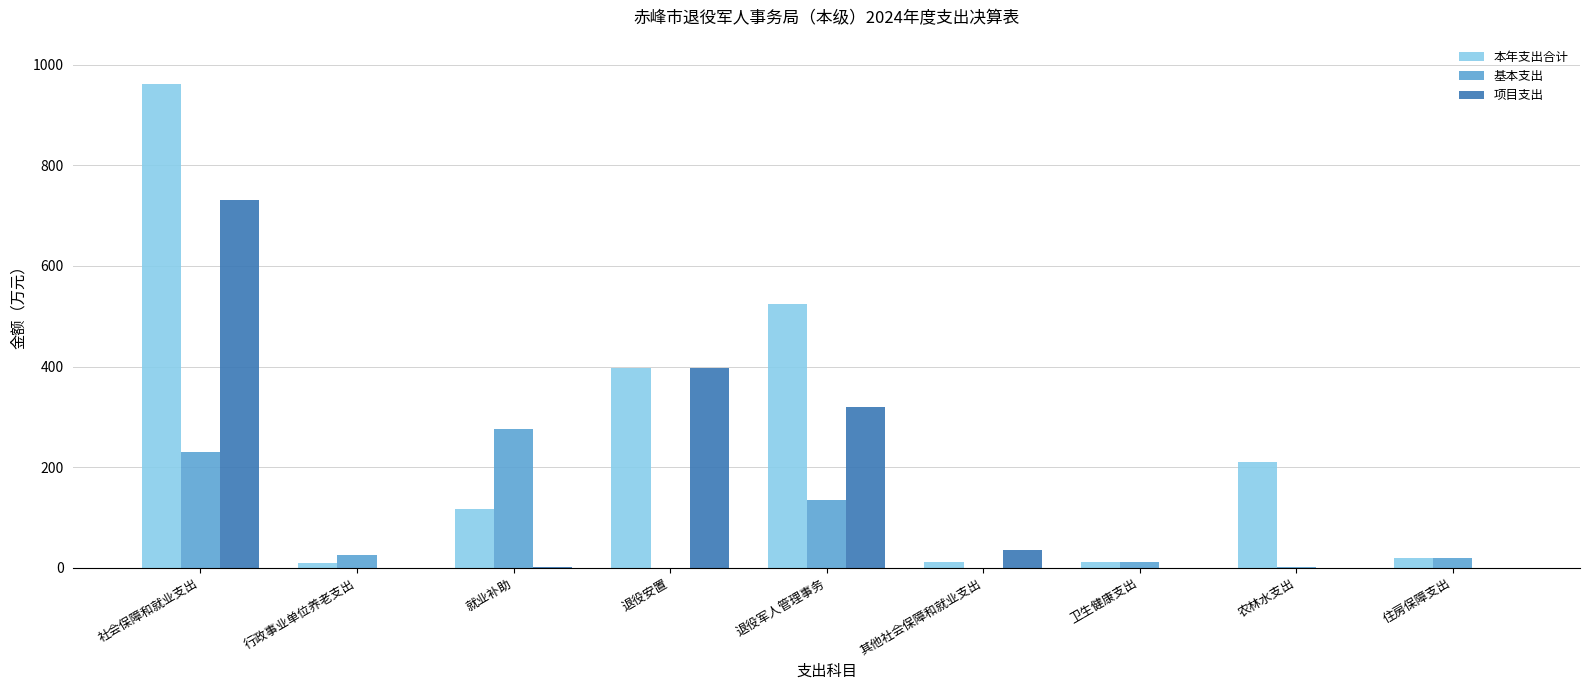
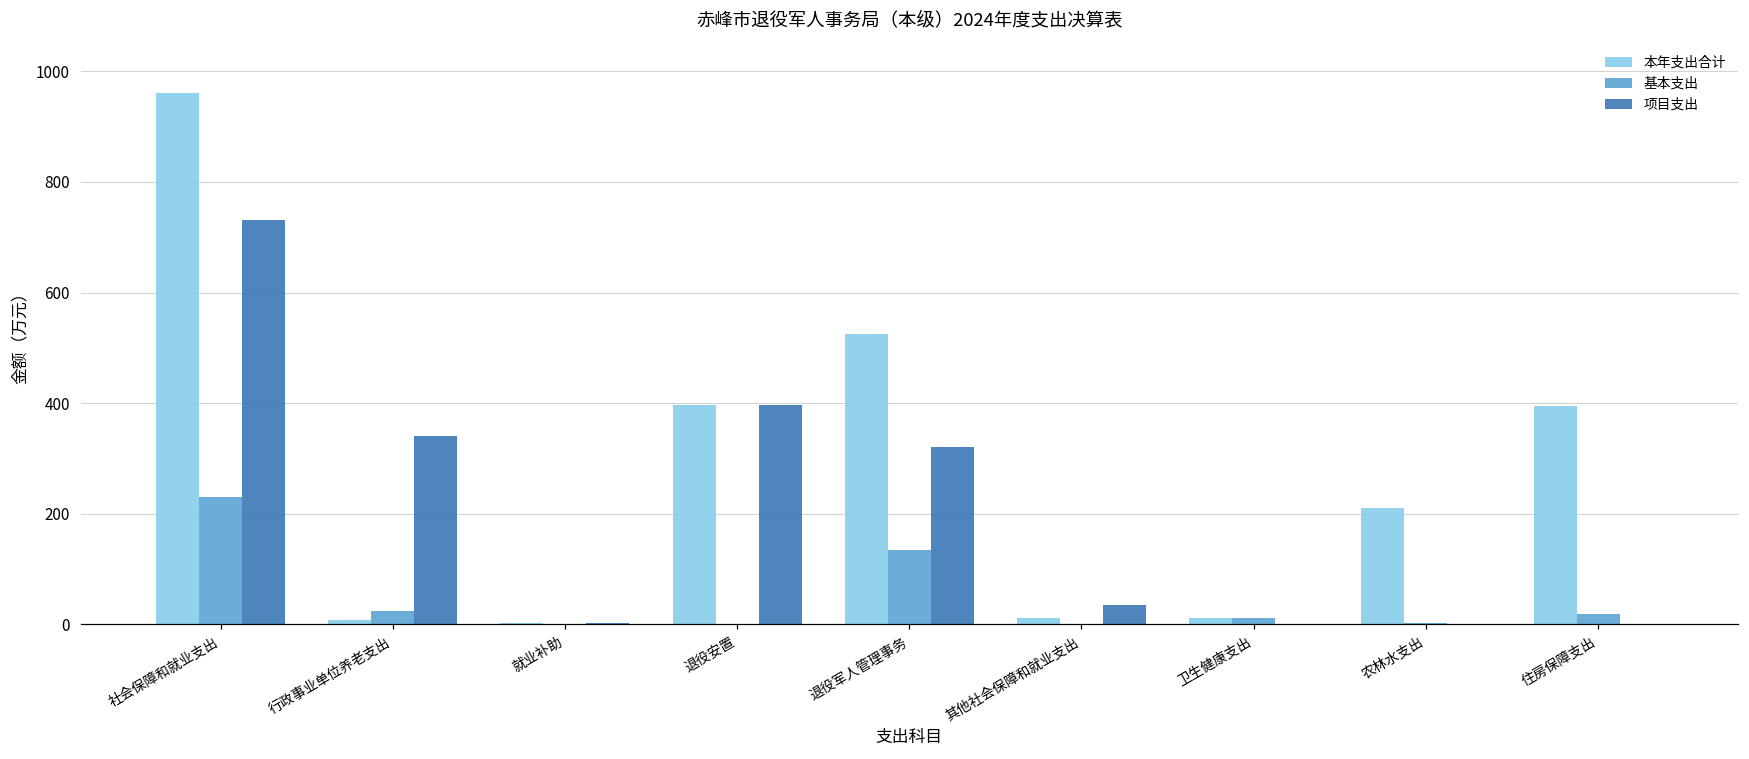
  {
    "本年支出合计": {
      "社会保障和就业支出": 960,
      "行政事业单位养老支出": 10,
-     "就业补助": 120,
+     "就业补助": 0,
      "退役安置": 400,
      "退役军人管理事务": 520,
      "其他社会保障和就业支出": 10,
      "卫生健康支出": 10,
      "农林水支出": 210,
-     "住房保障支出": 20
+     "住房保障支出": 400
    },
    "基本支出": {
      "社会保障和就业支出": 230,
      "行政事业单位养老支出": 30,
-     "就业补助": 280,
+     "就业补助": 0,
      "退役安置": 0,
      "退役军人管理事务": 140,
      "卫生健康支出": 10,
      "住房保障支出": 20
    },
    "项目支出": {
      "社会保障和就业支出": 730,
-     "行政事业单位养老支出": 0,
+     "行政事业单位养老支出": 340,
      "退役安置": 400,
      "退役军人管理事务": 320,
      "其他社会保障和就业支出": 40,
      "卫生健康支出": 0,
      "农林水支出": 0,
      "住房保障支出": 0
    }
  }
